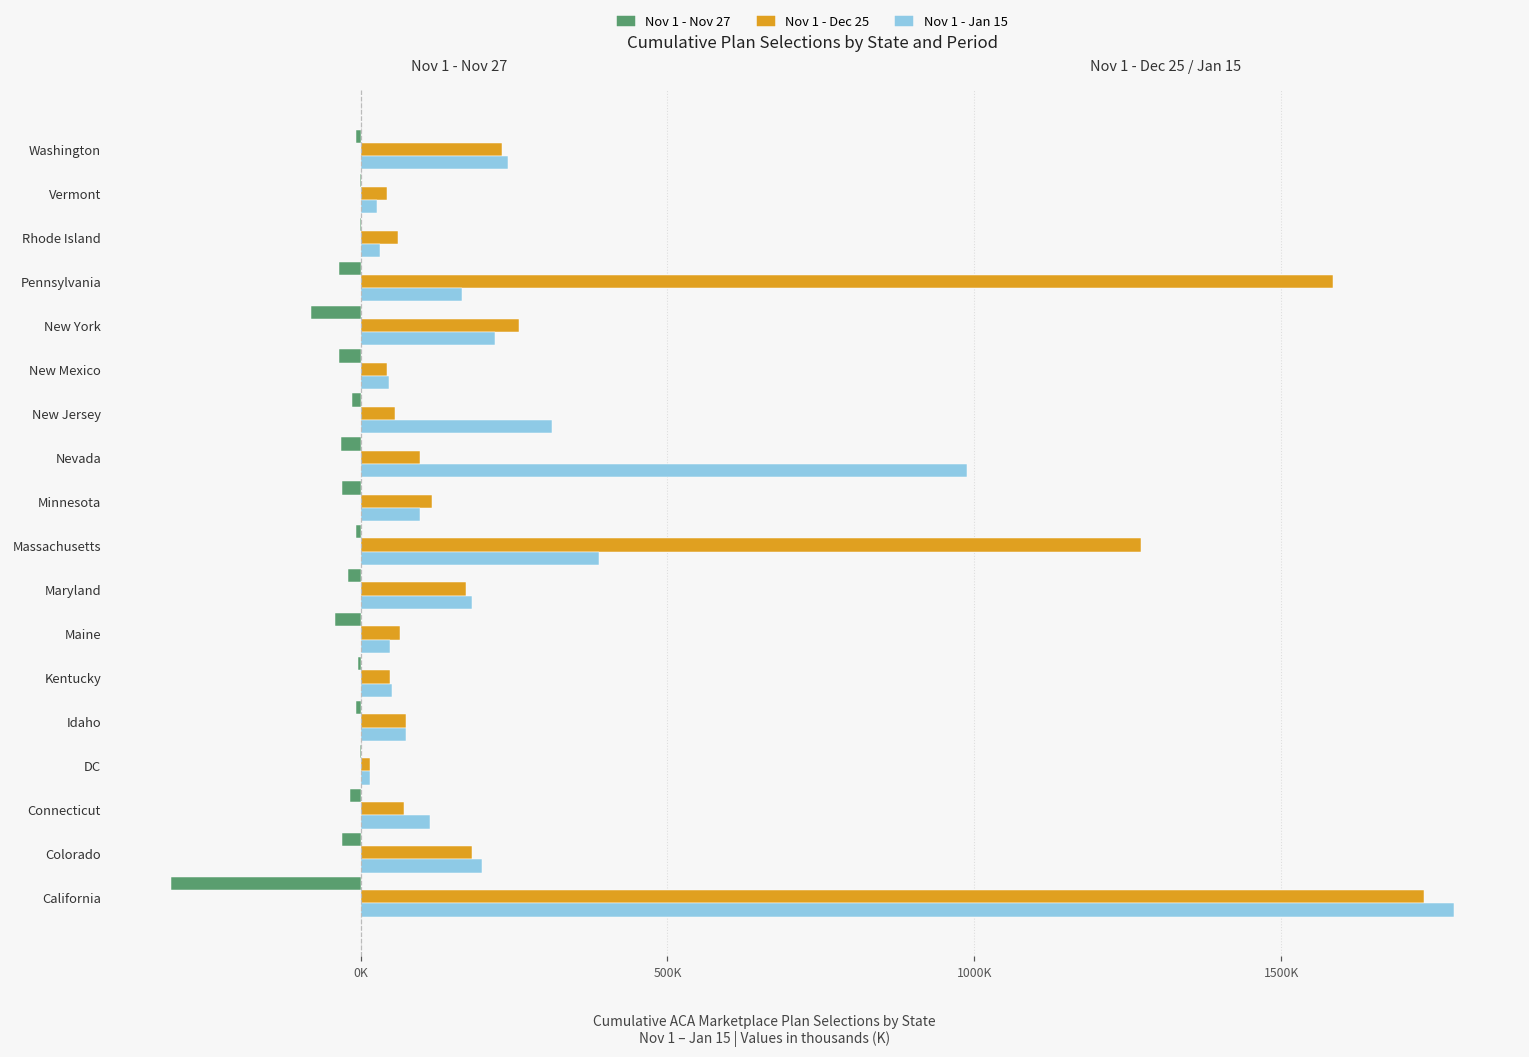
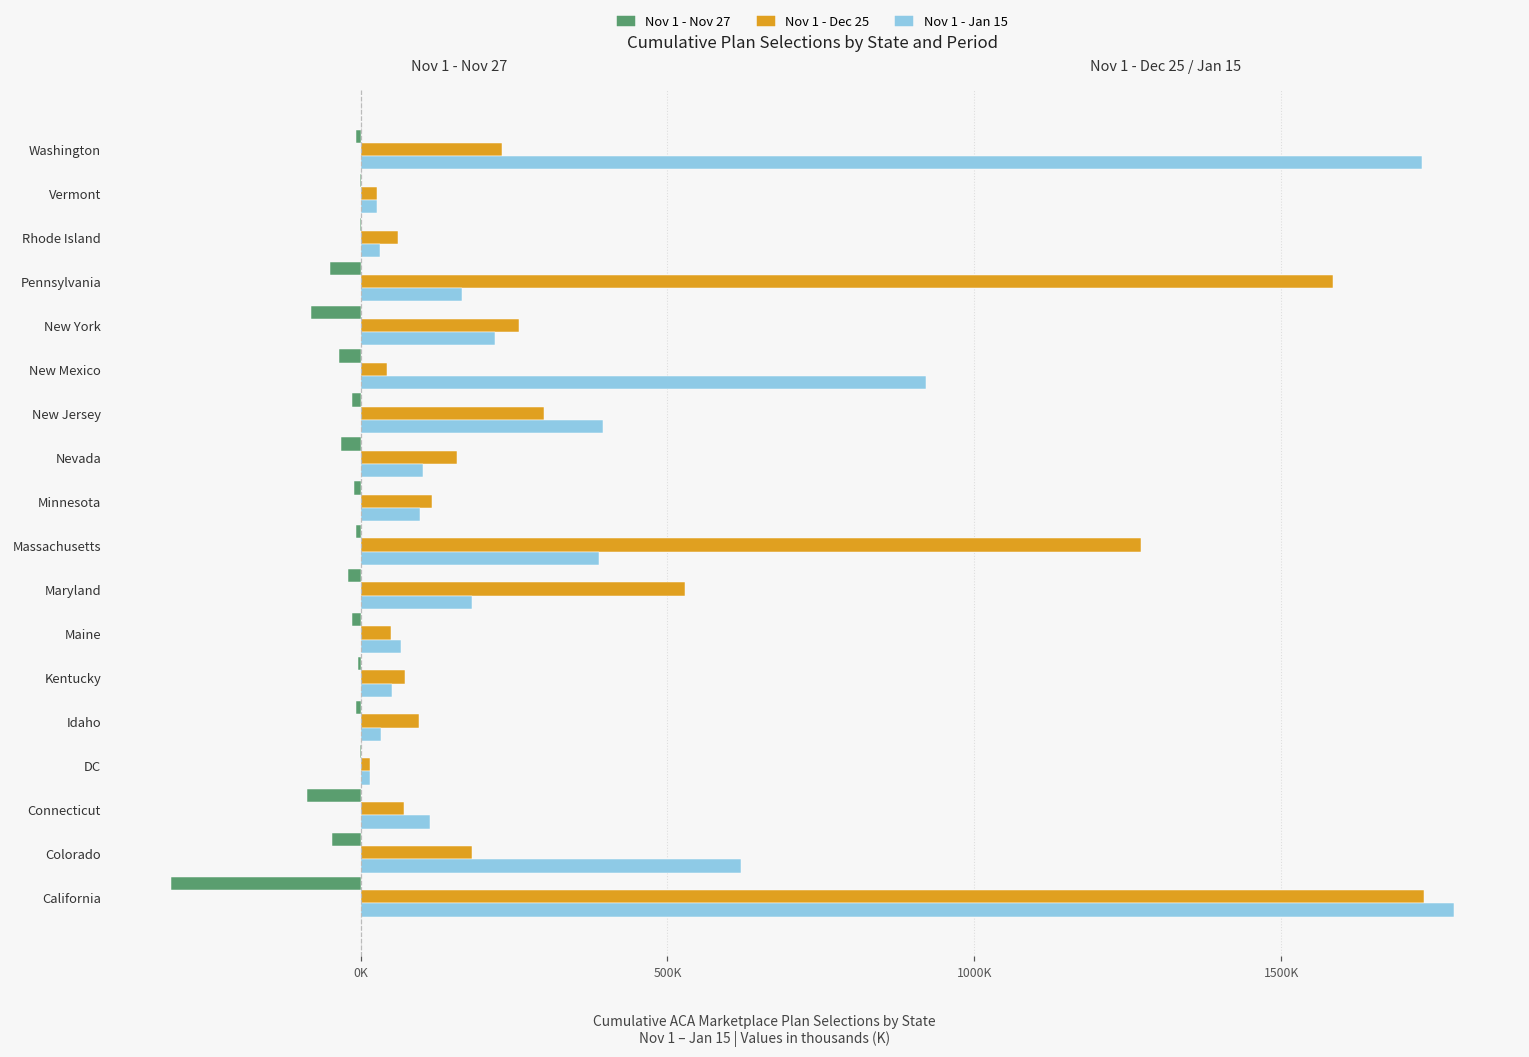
  {
    "Nov 1 - Nov 27": {
      "Washington": -10000,
-     "Pennsylvania": -30000,
+     "Pennsylvania": -50000,
      "New York": -80000,
      "New Mexico": -40000,
      "New Jersey": -10000,
      "Nevada": -30000,
-     "Minnesota": -30000,
+     "Minnesota": -10000,
      "Massachusetts": -10000,
      "Maryland": -20000,
-     "Maine": -40000,
+     "Maine": -10000,
      "Kentucky": 0,
      "Idaho": -10000,
-     "Connecticut": -20000,
-     "Colorado": -30000,
+     "Connecticut": -90000,
+     "Colorado": -50000,
      "California": -310000
    },
    "Nov 1 - Dec 25": {
      "Washington": 230000,
-     "Vermont": 40000,
+     "Vermont": 30000,
      "Rhode Island": 60000,
      "Pennsylvania": 1590000,
      "New York": 260000,
      "New Mexico": 40000,
-     "New Jersey": 60000,
-     "Nevada": 100000,
+     "New Jersey": 300000,
+     "Nevada": 160000,
      "Minnesota": 120000,
      "Massachusetts": 1270000,
-     "Maryland": 170000,
-     "Maine": 70000,
-     "Kentucky": 50000,
-     "Idaho": 70000,
+     "Maryland": 530000,
+     "Maine": 50000,
+     "Kentucky": 70000,
+     "Idaho": 100000,
      "DC": 20000,
      "Connecticut": 70000,
      "Colorado": 180000,
      "California": 1730000
    },
    "Nov 1 - Jan 15": {
-     "Washington": 240000,
+     "Washington": 1730000,
      "Vermont": 30000,
      "Rhode Island": 30000,
      "Pennsylvania": 170000,
      "New York": 220000,
-     "New Mexico": 50000,
-     "New Jersey": 310000,
-     "Nevada": 990000,
+     "New Mexico": 920000,
+     "New Jersey": 400000,
+     "Nevada": 100000,
      "Minnesota": 100000,
      "Massachusetts": 390000,
      "Maryland": 180000,
-     "Maine": 50000,
+     "Maine": 70000,
      "Kentucky": 50000,
-     "Idaho": 70000,
+     "Idaho": 30000,
      "DC": 20000,
      "Connecticut": 110000,
-     "Colorado": 200000,
+     "Colorado": 620000,
      "California": 1780000
    }
  }
